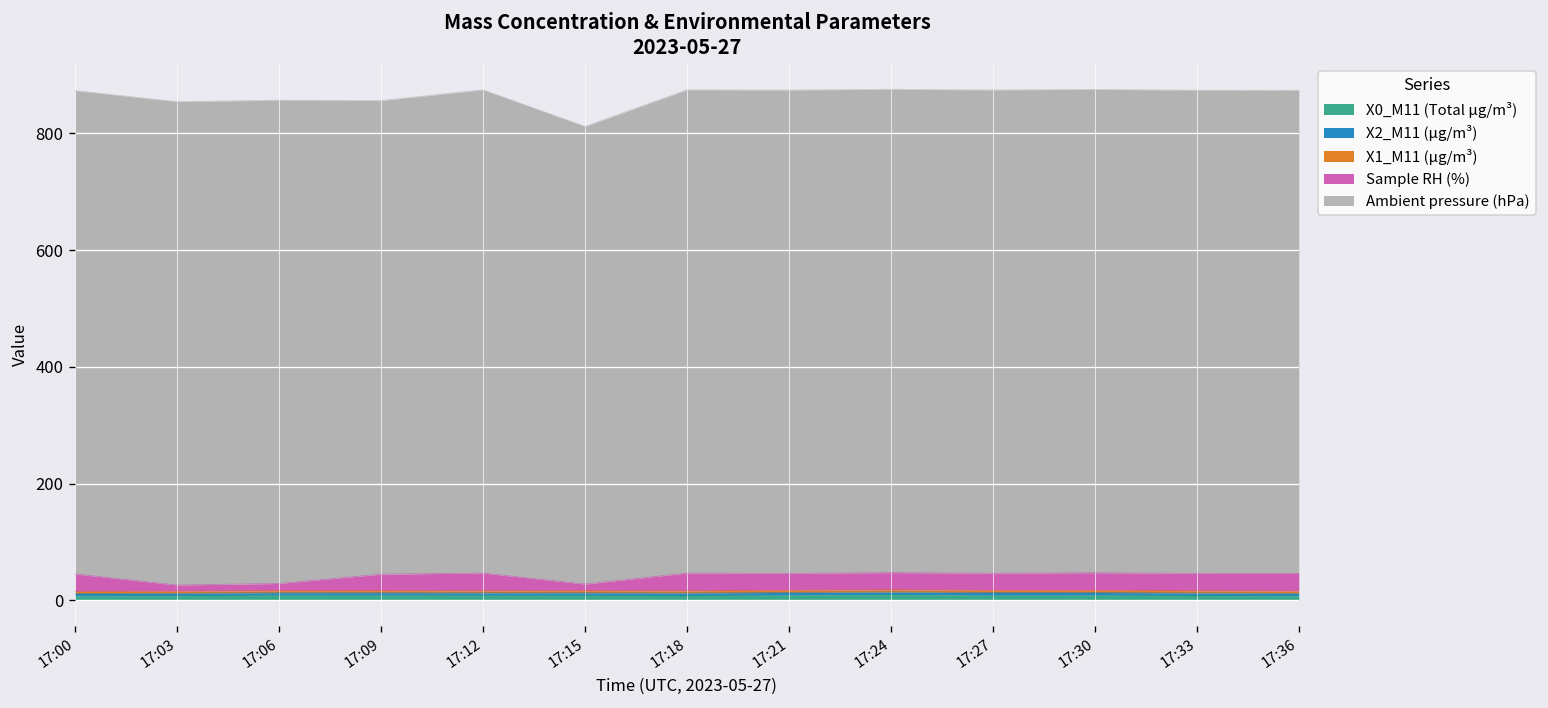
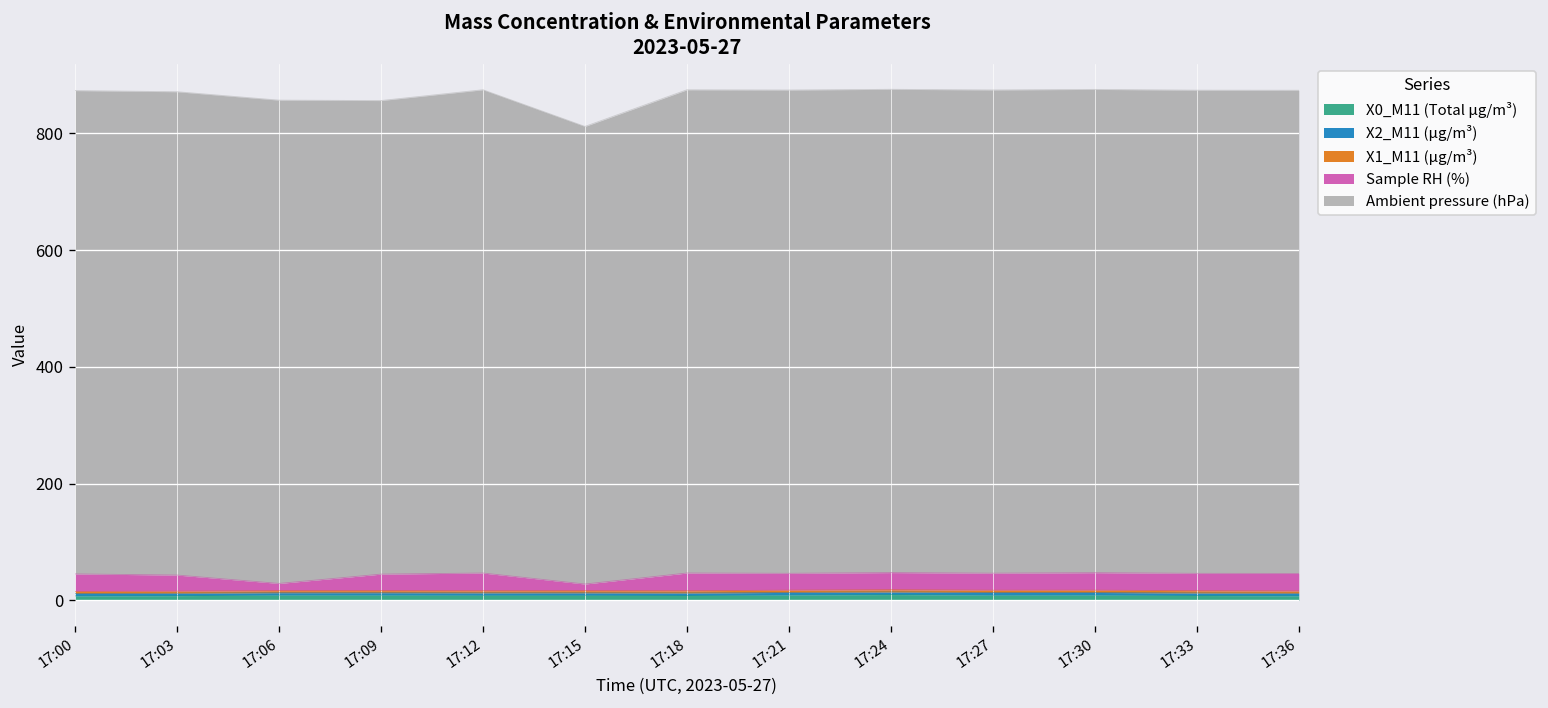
  {
    "Sample RH (%)": {
      "17:00": 30,
-     "17:03": 10,
+     "17:03": 30,
      "17:06": 10,
      "17:09": 30,
      "17:12": 30,
      "17:15": 10,
      "17:18": 30,
      "17:21": 30,
      "17:24": 30,
      "17:27": 30,
      "17:30": 30,
      "17:33": 30,
      "17:36": 30
    },
    "Ambient pressure (hPa)": {
      "17:00": 830,
      "17:03": 830,
      "17:06": 830,
      "17:09": 810,
      "17:12": 830,
      "17:15": 780,
      "17:18": 830,
      "17:21": 830,
      "17:24": 830,
      "17:27": 830,
      "17:30": 830,
      "17:33": 830,
      "17:36": 830
    }
  }
